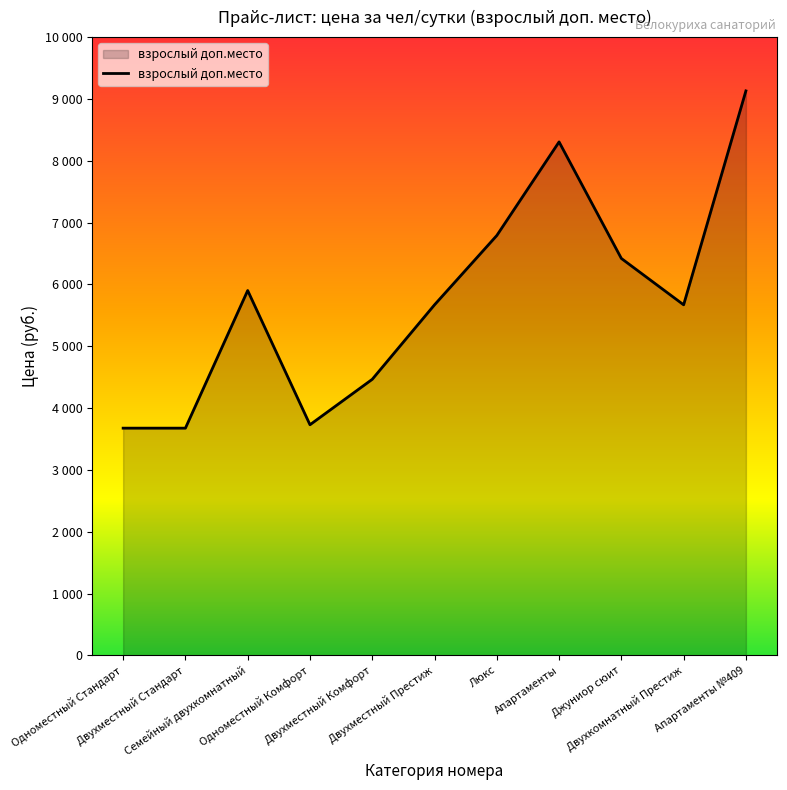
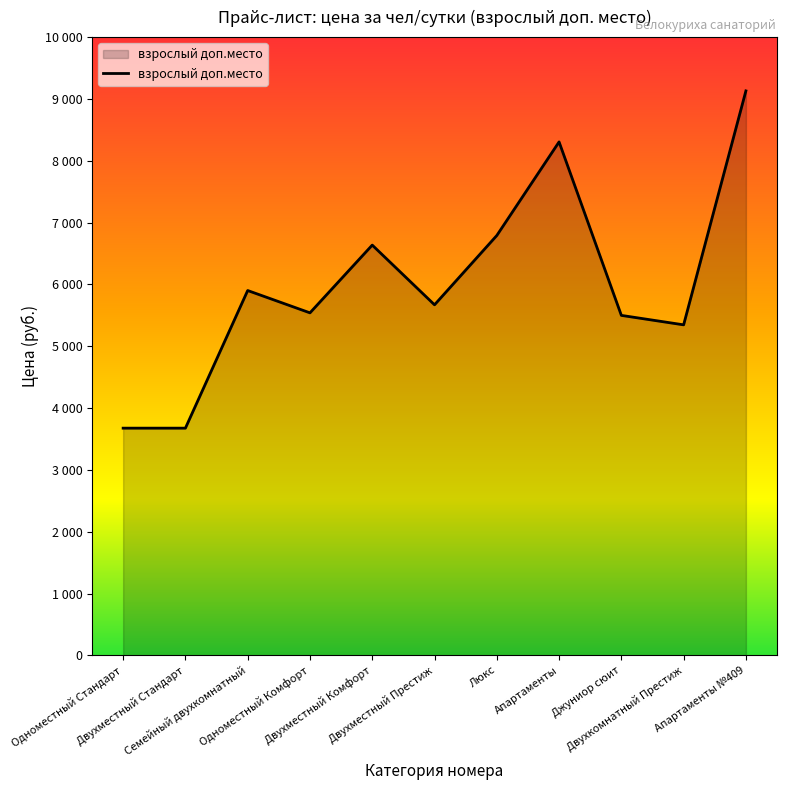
  {
    "Одноместный Стандарт": 3700,
    "Двухместный Стандарт": 3700,
    "Семейный двухкомнатный": 5900,
-   "Одноместный Комфорт": 3700,
-   "Двухместный Комфорт": 4500,
+   "Одноместный Комфорт": 5500,
+   "Двухместный Комфорт": 6600,
    "Двухместный Престиж": 5700,
    "Люкс": 6800,
    "Апартаменты": 8300,
-   "Джуниор сюит": 6400,
-   "Двухкомнатный Престиж": 5700,
+   "Джуниор сюит": 5500,
+   "Двухкомнатный Престиж": 5300,
    "Апартаменты №409": 9100
  }
